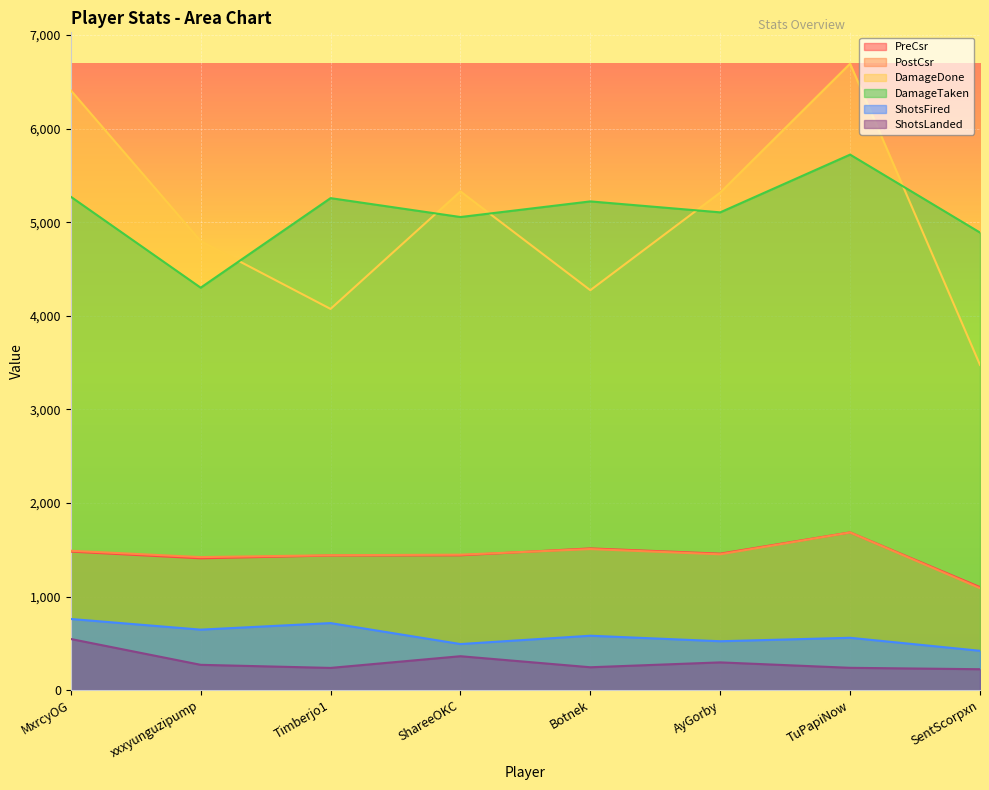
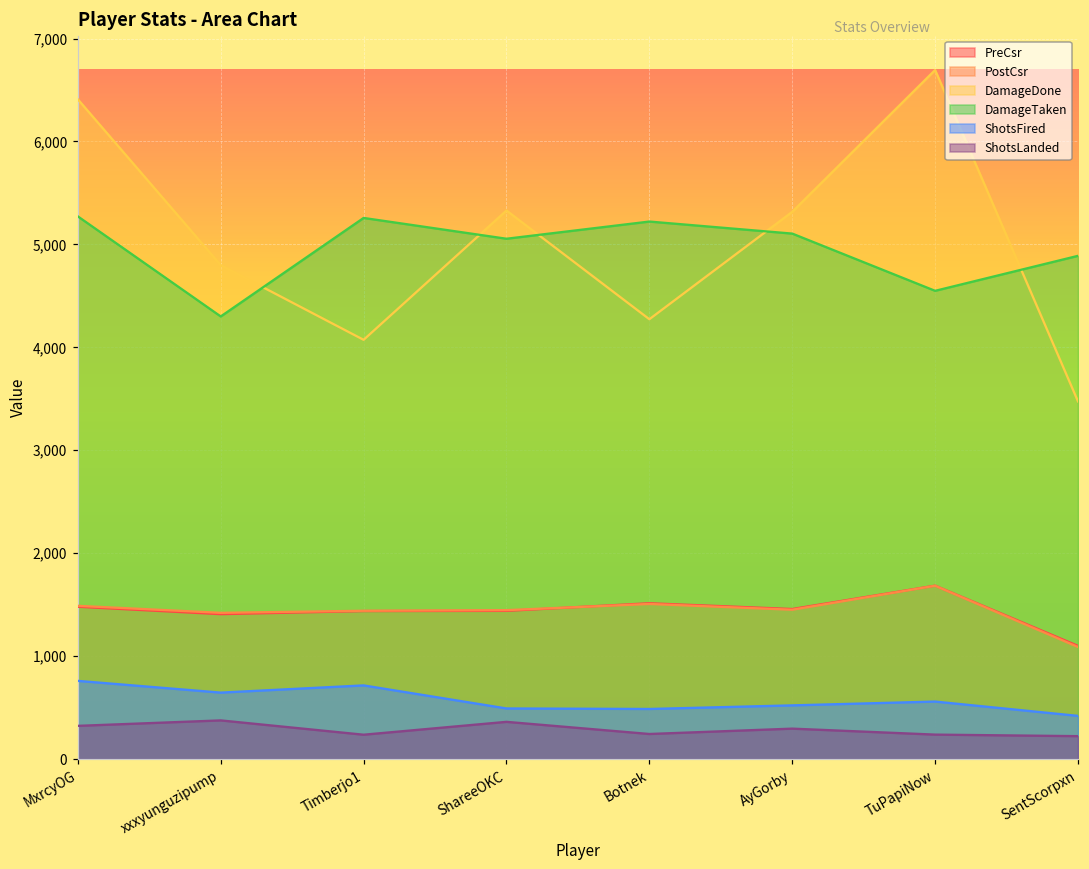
  {
    "DamageTaken": {
      "MxrcyOG": "5,300",
      "xxxyunguzipump": "4,300",
      "Timberjo1": "5,300",
      "ShareeOKC": "5,100",
      "Botnek": "5,200",
      "AyGorby": "5,100",
-     "TuPapiNow": "5,700",
+     "TuPapiNow": "4,500",
      "SentScorpxn": "4,900"
    },
    "ShotsFired": {
      "MxrcyOG": "800",
      "xxxyunguzipump": "600",
      "Timberjo1": "700",
      "ShareeOKC": "500",
-     "Botnek": "600",
+     "Botnek": "500",
      "AyGorby": "500",
      "TuPapiNow": "600",
      "SentScorpxn": "400"
    },
    "ShotsLanded": {
-     "MxrcyOG": "500",
-     "xxxyunguzipump": "300",
+     "MxrcyOG": "300",
+     "xxxyunguzipump": "400",
      "Timberjo1": "200",
      "ShareeOKC": "400",
      "Botnek": "200",
      "AyGorby": "300",
      "TuPapiNow": "200",
      "SentScorpxn": "200"
    }
  }
